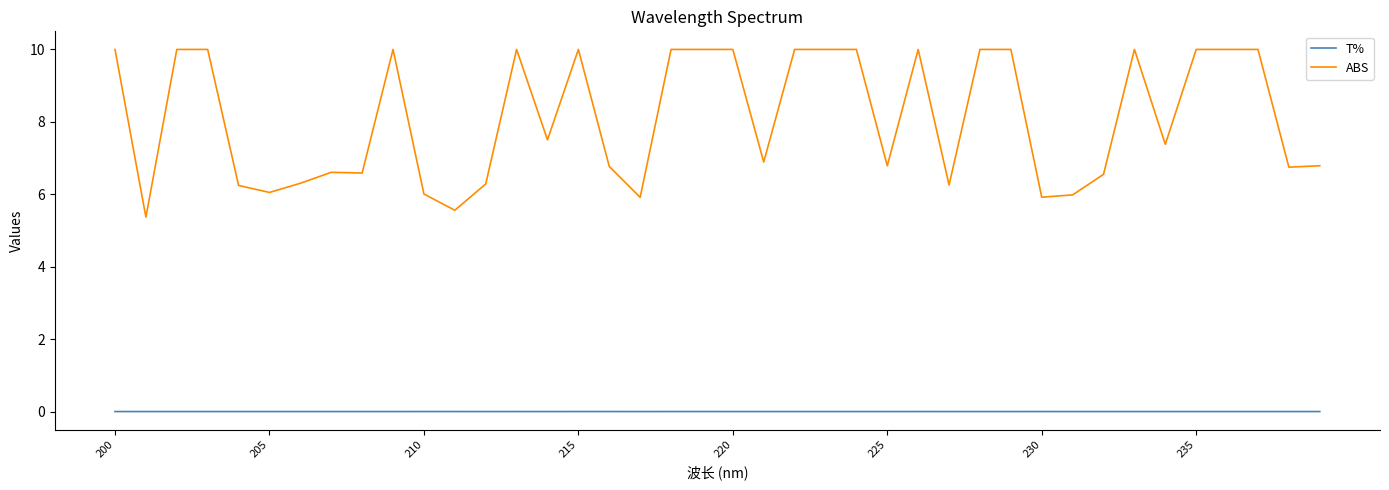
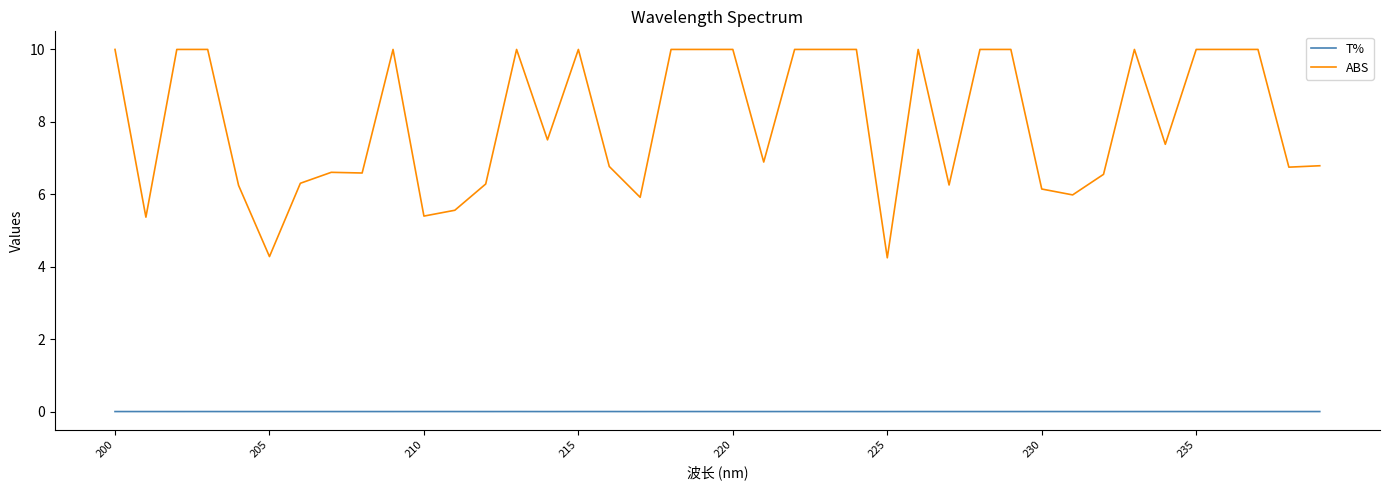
  {
    "T%": {
      "200": 0.0,
      "205": 0.0,
      "210": 0.0,
      "215": 0.0,
      "220": 0.0,
      "225": 0.0,
      "230": 0.0,
      "235": 0.0
    },
    "ABS": {
      "200": 10.0,
-     "205": 6.1,
-     "210": 6.0,
+     "205": 4.3,
+     "210": 5.4,
      "215": 10.0,
      "220": 10.0,
-     "225": 6.8,
-     "230": 5.9,
+     "225": 4.2,
+     "230": 6.1,
      "235": 10.0
    }
  }
